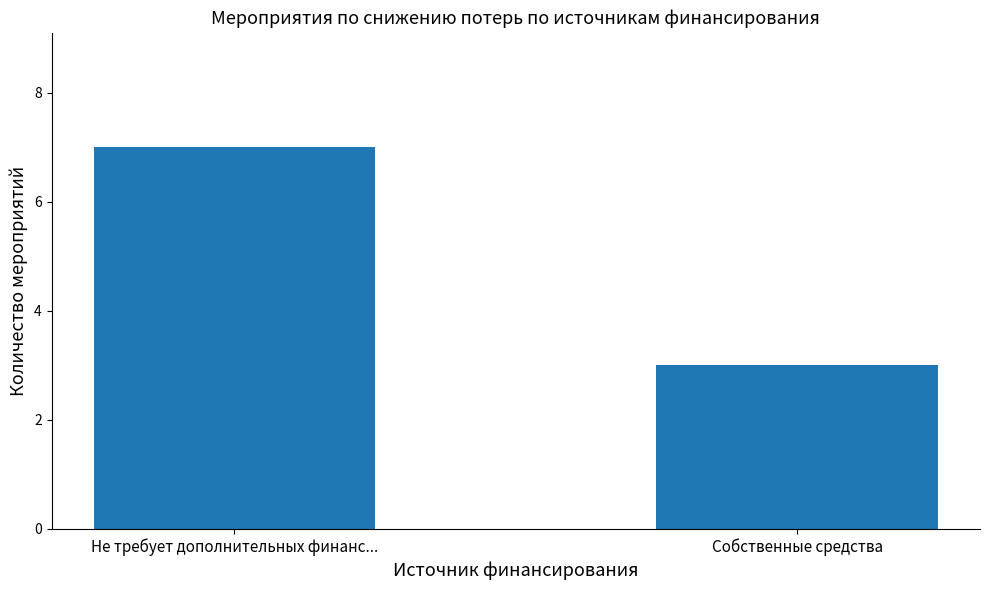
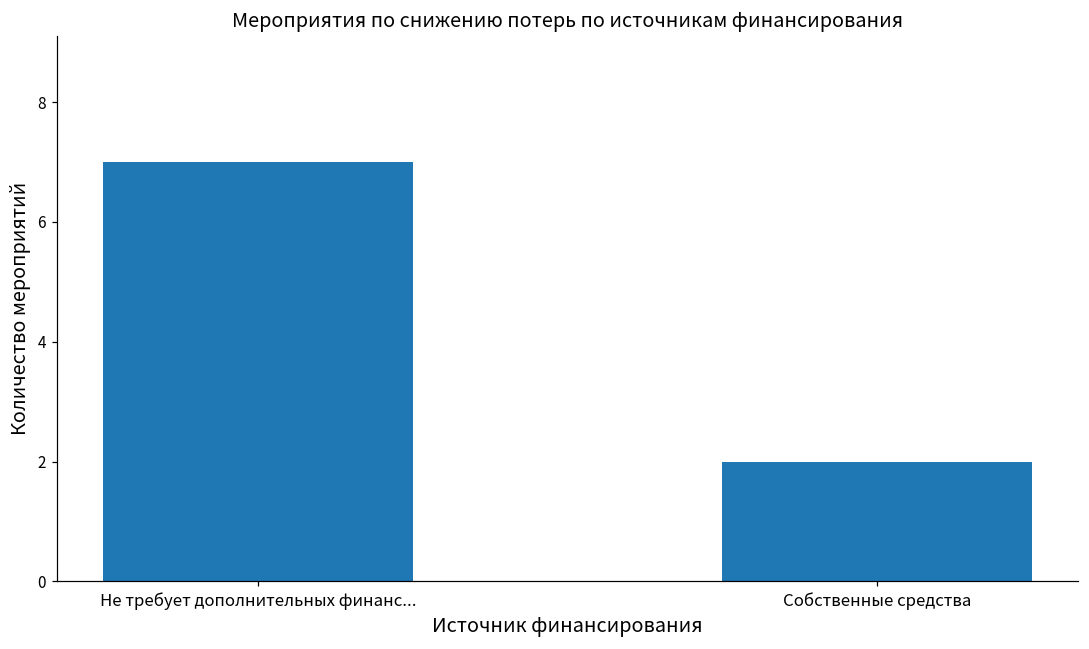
  {
    "Не требует дополнительных финанс...": 7,
-   "Собственные средства": 3
+   "Собственные средства": 2
  }
